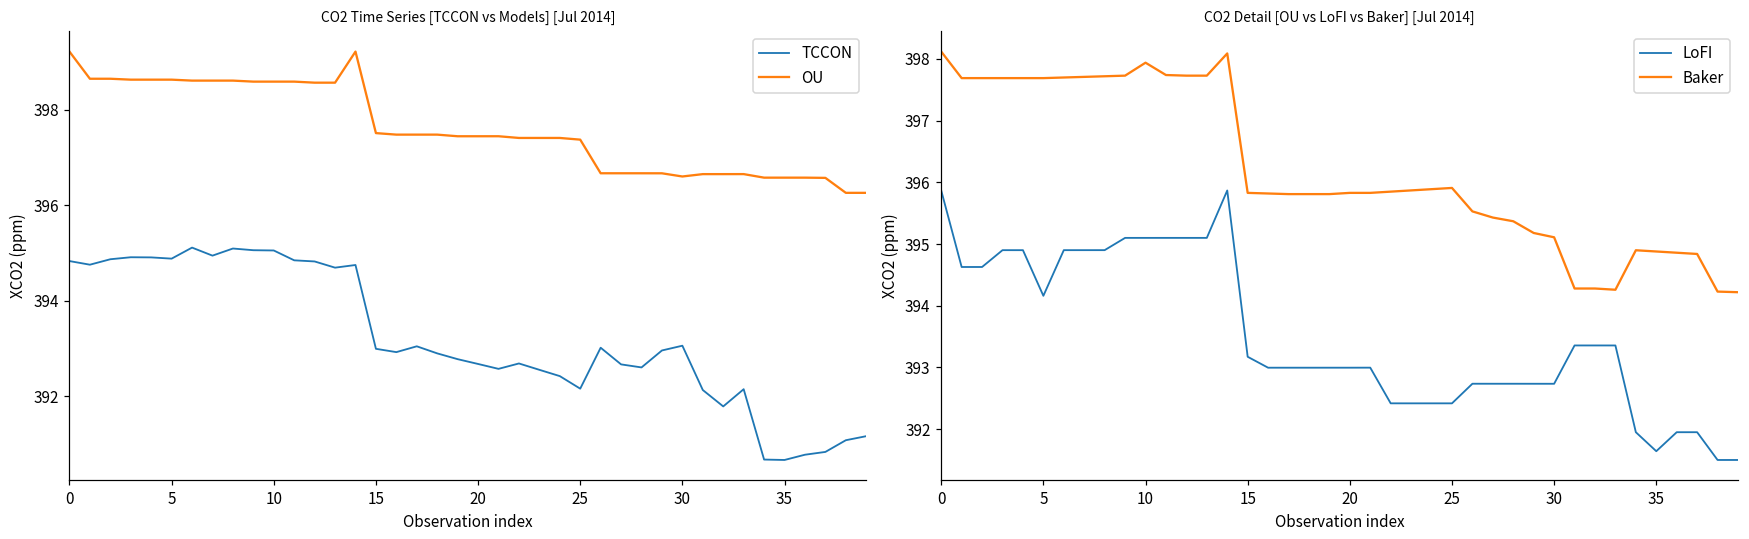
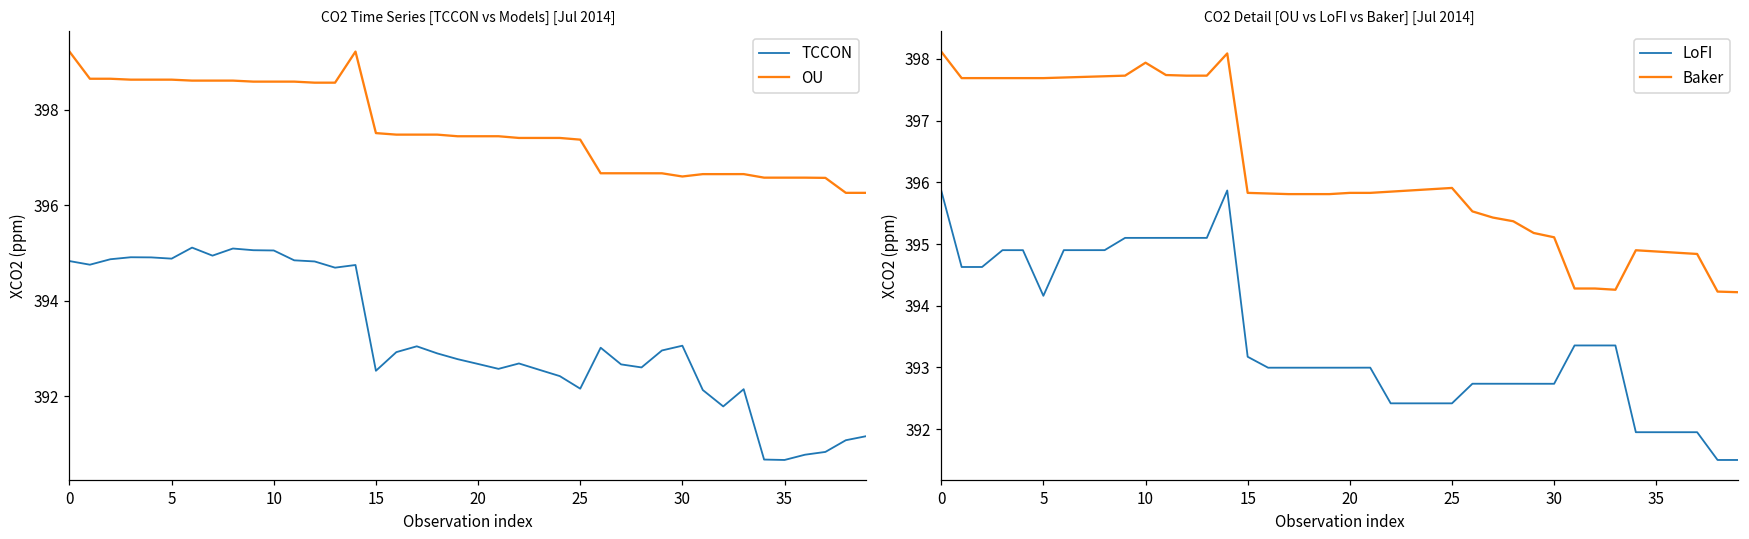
  {
    "CO2 Time Series [TCCON vs Models] [Jul 2014]": {
      "TCCON": {
        "0": 394.8,
        "5": 394.9,
        "10": 395.1,
-       "15": 393.0,
+       "15": 392.5,
        "20": 392.7,
        "25": 392.2,
        "30": 393.1,
        "35": 390.7
      },
      "OU": {
        "0": 399.2,
        "5": 398.6,
        "10": 398.6,
        "15": 397.5,
        "20": 397.4,
        "25": 397.4,
        "30": 396.6,
        "35": 396.6
      }
    },
    "CO2 Detail [OU vs LoFI vs Baker] [Jul 2014]": {
      "LoFI": {
        "0": 395.9,
        "5": 394.2,
        "10": 395.1,
        "15": 393.2,
        "20": 393.0,
        "25": 392.4,
        "30": 392.7,
-       "35": 391.6
+       "35": 392.0
      },
      "Baker": {
        "0": 398.1,
        "5": 397.7,
        "10": 397.9,
        "15": 395.8,
        "20": 395.8,
        "25": 395.9,
        "30": 395.1,
        "35": 394.9
      }
    }
  }
